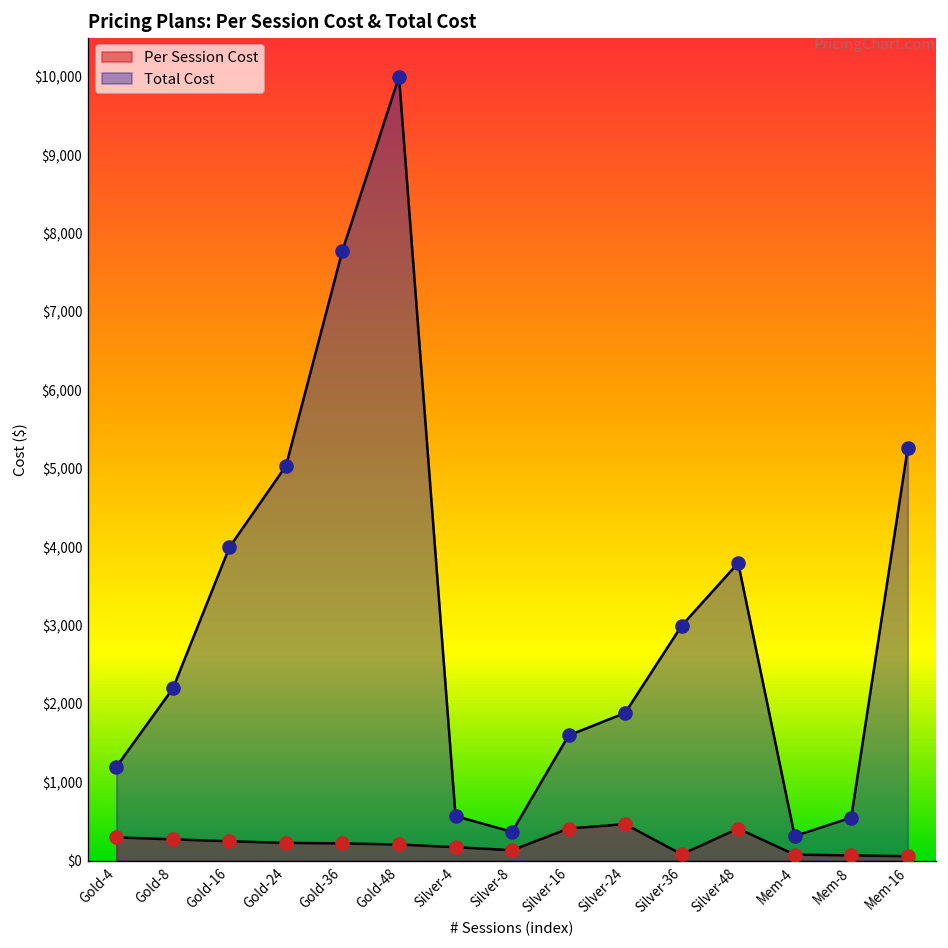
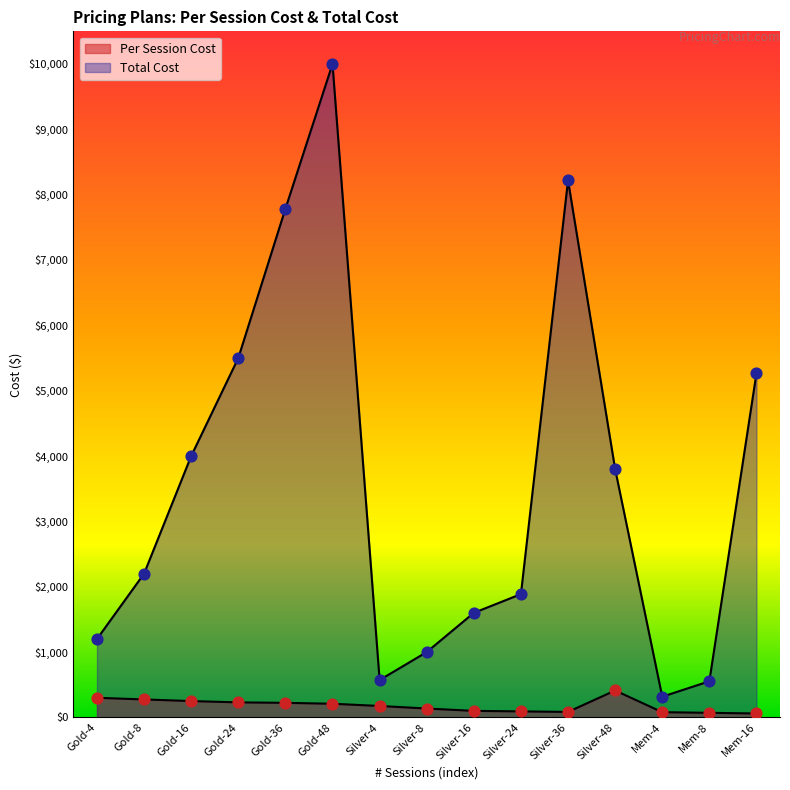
  {
    "Per Session Cost": {
      "Gold-4": "$300",
      "Gold-8": "$300",
      "Gold-16": "$200",
      "Gold-24": "$200",
      "Gold-36": "$200",
      "Gold-48": "$200",
      "Silver-4": "$200",
      "Silver-8": "$100",
-     "Silver-16": "$400",
-     "Silver-24": "$500",
+     "Silver-16": "$100",
+     "Silver-24": "$100",
      "Silver-36": "$100",
      "Silver-48": "$400",
      "Mem-4": "$100",
      "Mem-8": "$100",
      "Mem-16": "$100"
    },
    "Total Cost": {
      "Gold-4": "$1,200",
      "Gold-8": "$2,200",
      "Gold-16": "$4,000",
-     "Gold-24": "$5,000",
+     "Gold-24": "$5,500",
      "Gold-36": "$7,800",
      "Gold-48": "$10,000",
      "Silver-4": "$600",
-     "Silver-8": "$400",
+     "Silver-8": "$1,000",
      "Silver-16": "$1,600",
      "Silver-24": "$1,900",
-     "Silver-36": "$3,000",
+     "Silver-36": "$8,200",
      "Silver-48": "$3,800",
      "Mem-4": "$300",
      "Mem-8": "$600",
      "Mem-16": "$5,300"
    }
  }
